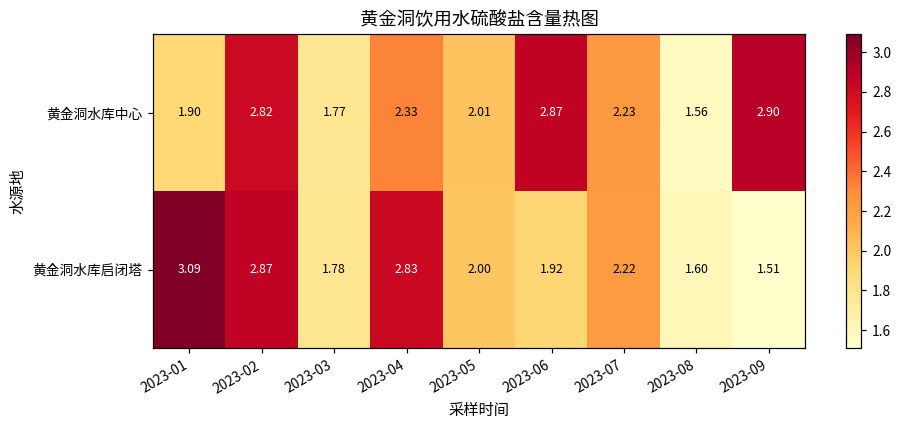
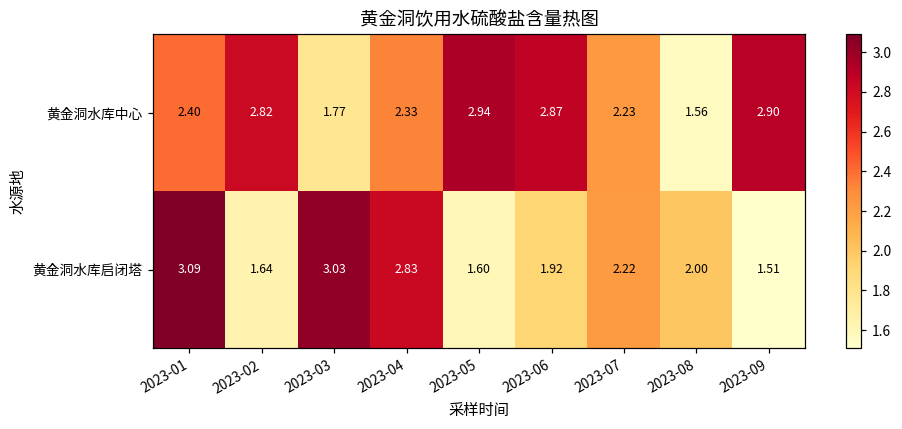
  {
    "黄金洞水库中心": {
-     "2023-01": 1.90,
+     "2023-01": 2.40,
      "2023-02": 2.82,
      "2023-03": 1.77,
      "2023-04": 2.33,
-     "2023-05": 2.01,
+     "2023-05": 2.94,
      "2023-06": 2.87,
      "2023-07": 2.23,
      "2023-08": 1.56,
      "2023-09": 2.90
    },
    "黄金洞水库启闭塔": {
      "2023-01": 3.09,
-     "2023-02": 2.87,
-     "2023-03": 1.78,
+     "2023-02": 1.64,
+     "2023-03": 3.03,
      "2023-04": 2.83,
-     "2023-05": 2.00,
+     "2023-05": 1.60,
      "2023-06": 1.92,
      "2023-07": 2.22,
-     "2023-08": 1.60,
+     "2023-08": 2.00,
      "2023-09": 1.51
    }
  }
